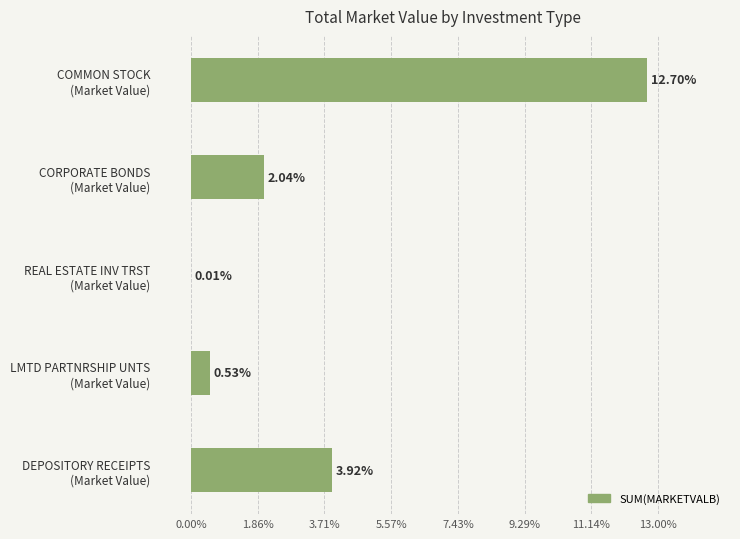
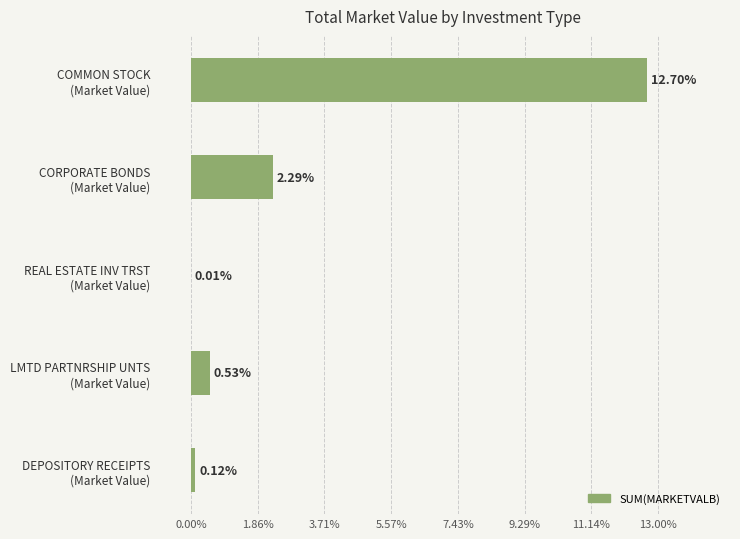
  {
    "COMMON STOCK (Market Value)": "12.70%",
-   "CORPORATE BONDS (Market Value)": "2.04%",
+   "CORPORATE BONDS (Market Value)": "2.29%",
    "REAL ESTATE INV TRST (Market Value)": "0.01%",
    "LMTD PARTNRSHIP UNTS (Market Value)": "0.53%",
-   "DEPOSITORY RECEIPTS (Market Value)": "3.92%"
+   "DEPOSITORY RECEIPTS (Market Value)": "0.12%"
  }
